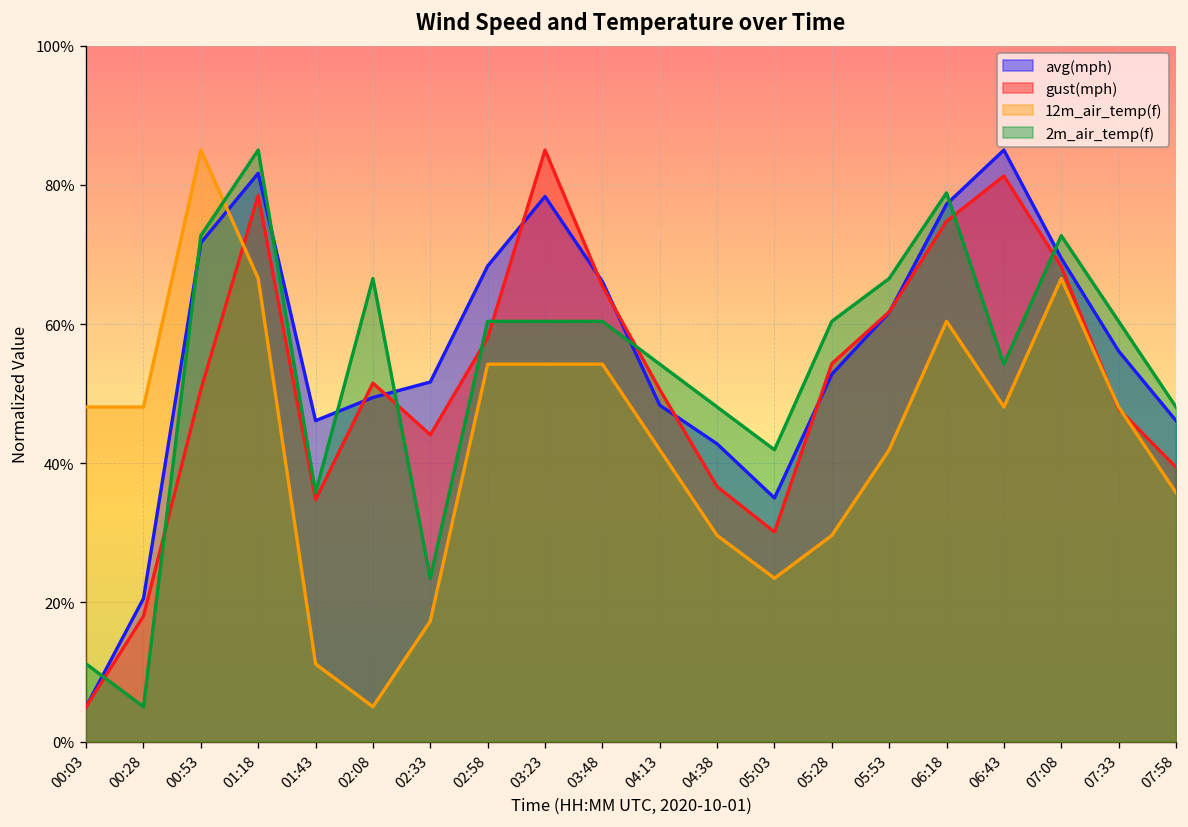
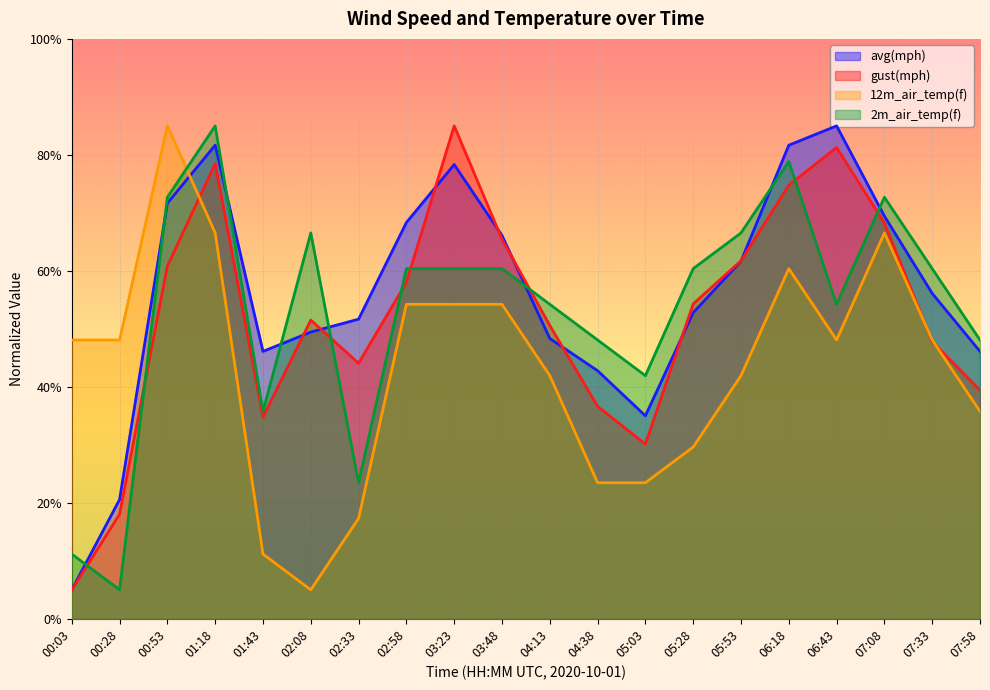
  {
    "avg(mph)": {
      "00:28": "21%",
      "00:53": "72%",
      "01:18": "82%",
      "01:43": "46%",
      "02:08": "49%",
      "02:33": "52%",
      "02:58": "68%",
      "03:23": "78%",
      "03:48": "66%",
      "04:13": "48%",
      "04:38": "43%",
      "05:03": "35%",
      "05:28": "53%",
-     "06:18": "77%",
+     "06:18": "82%",
      "07:08": "69%",
      "07:33": "56%",
      "07:58": "46%"
    },
    "gust(mph)": {
      "00:28": "18%",
-     "00:53": "51%",
+     "00:53": "61%",
      "01:18": "78%",
      "01:43": "35%",
      "02:08": "52%",
      "02:33": "44%",
      "02:58": "58%",
      "03:23": "85%",
      "03:48": "65%",
      "04:13": "51%",
      "04:38": "37%",
      "05:03": "30%",
      "05:28": "54%",
      "06:18": "75%",
      "06:43": "81%",
      "07:08": "68%",
      "07:58": "39%"
    },
    "12m_air_temp(f)": {
      "00:03": "48%",
      "00:28": "48%",
      "00:53": "85%",
      "01:18": "67%",
      "01:43": "11%",
      "02:08": "5%",
      "02:33": "17%",
      "02:58": "54%",
      "03:23": "54%",
      "03:48": "54%",
      "04:13": "42%",
-     "04:38": "30%",
+     "04:38": "23%",
      "05:03": "23%",
      "05:28": "30%",
      "05:53": "42%",
      "06:18": "60%",
      "06:43": "48%",
      "07:08": "67%",
      "07:58": "36%"
    },
    "2m_air_temp(f)": {
      "00:03": "11%",
      "00:28": "5%",
      "00:53": "73%",
      "01:18": "85%",
      "01:43": "36%",
      "02:08": "67%",
      "02:33": "23%",
      "02:58": "60%",
      "03:23": "60%",
      "03:48": "60%",
      "04:13": "54%",
      "04:38": "48%",
      "05:03": "42%",
      "05:28": "60%",
      "05:53": "67%",
      "06:18": "79%",
      "06:43": "54%",
      "07:08": "73%",
      "07:33": "60%",
      "07:58": "48%"
    }
  }
